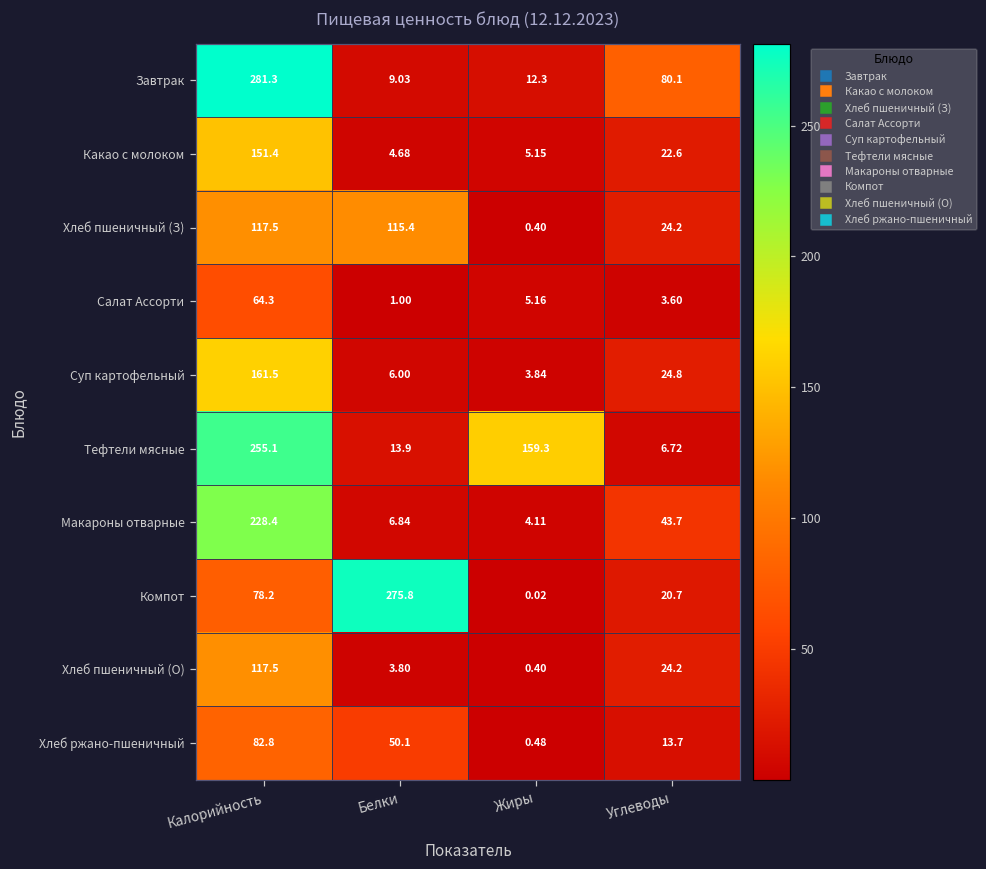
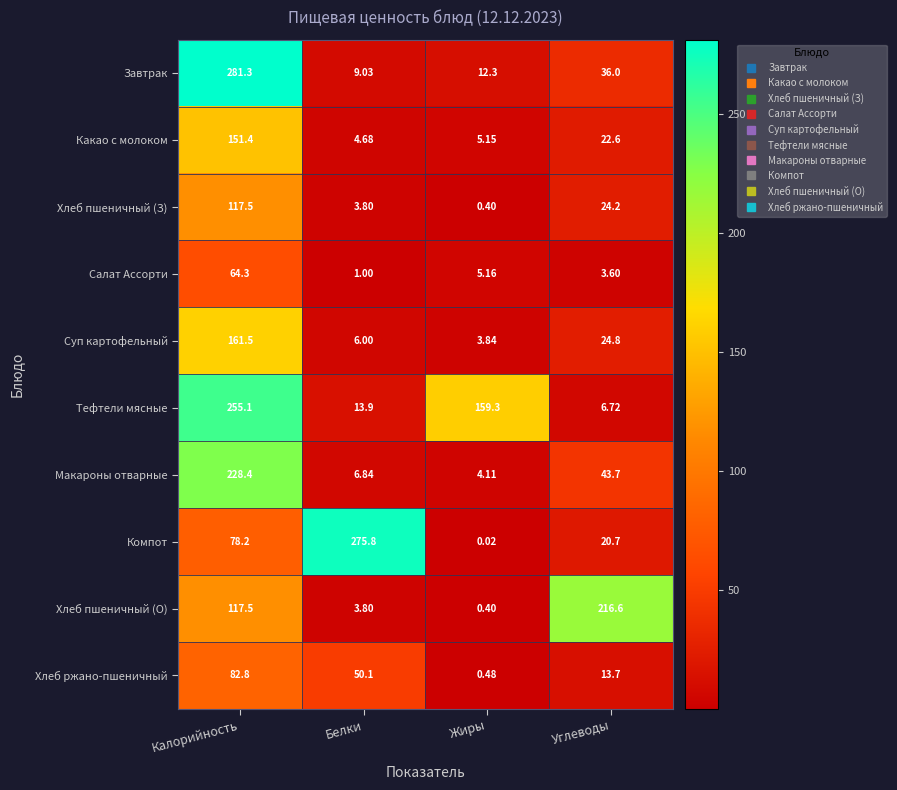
  {
    "Завтрак": {
      "Калорийность": 281.3,
      "Белки": 9.03,
      "Жиры": 12.3,
-     "Углеводы": 80.1
+     "Углеводы": 36.0
    },
    "Какао с молоком": {
      "Калорийность": 151.4,
      "Белки": 4.68,
      "Жиры": 5.15,
      "Углеводы": 22.6
    },
    "Хлеб пшеничный (З)": {
      "Калорийность": 117.5,
-     "Белки": 115.4,
+     "Белки": 3.80,
      "Жиры": 0.40,
      "Углеводы": 24.2
    },
    "Салат Ассорти": {
      "Калорийность": 64.3,
      "Белки": 1.00,
      "Жиры": 5.16,
      "Углеводы": 3.60
    },
    "Суп картофельный": {
      "Калорийность": 161.5,
      "Белки": 6.00,
      "Жиры": 3.84,
      "Углеводы": 24.8
    },
    "Тефтели мясные": {
      "Калорийность": 255.1,
      "Белки": 13.9,
      "Жиры": 159.3,
      "Углеводы": 6.72
    },
    "Макароны отварные": {
      "Калорийность": 228.4,
      "Белки": 6.84,
      "Жиры": 4.11,
      "Углеводы": 43.7
    },
    "Компот": {
      "Калорийность": 78.2,
      "Белки": 275.8,
      "Жиры": 0.02,
      "Углеводы": 20.7
    },
    "Хлеб пшеничный (О)": {
      "Калорийность": 117.5,
      "Белки": 3.80,
      "Жиры": 0.40,
-     "Углеводы": 24.2
+     "Углеводы": 216.6
    },
    "Хлеб ржано-пшеничный": {
      "Калорийность": 82.8,
      "Белки": 50.1,
      "Жиры": 0.48,
      "Углеводы": 13.7
    }
  }
